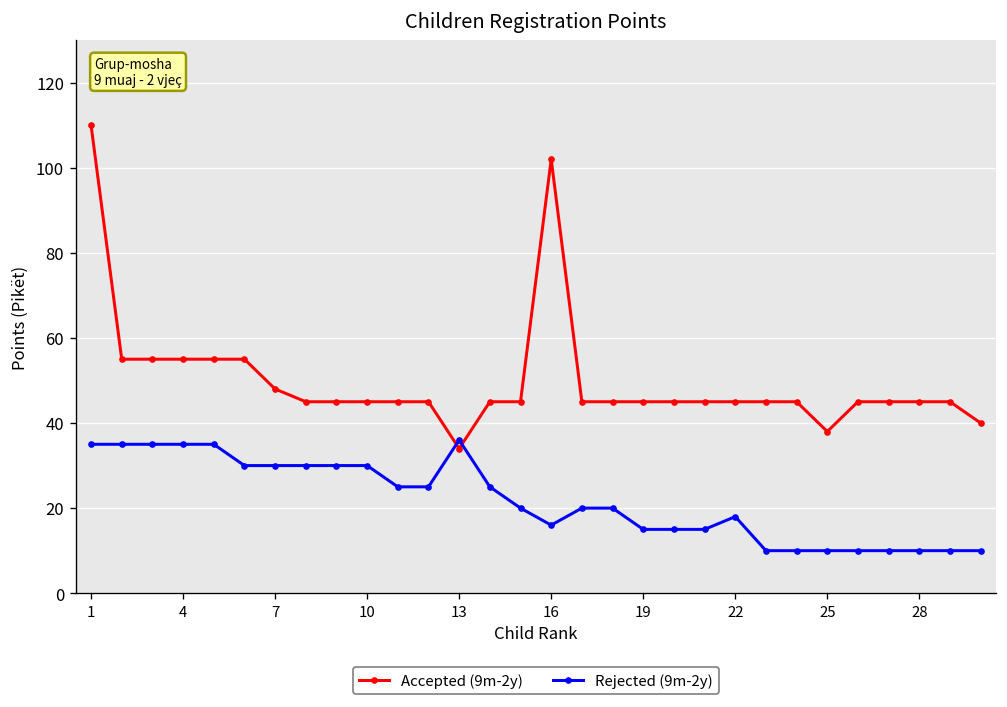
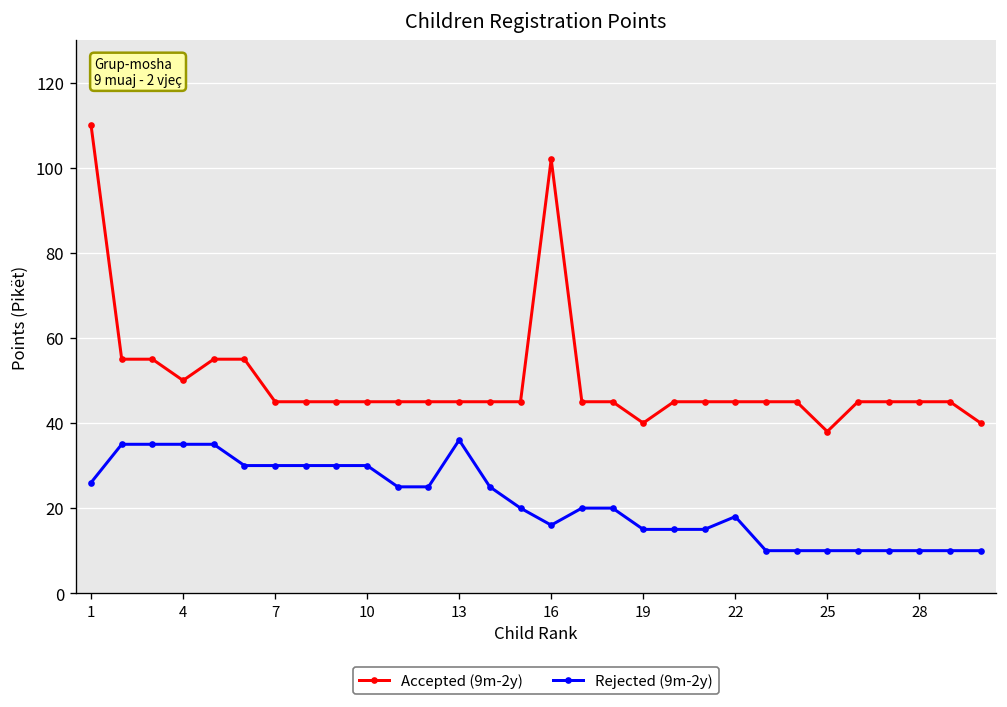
  {
    "Accepted (9m-2y)": {
      "1": 110,
-     "4": 55,
-     "7": 48,
+     "4": 50,
+     "7": 45,
      "10": 45,
-     "13": 34,
+     "13": 45,
      "16": 102,
-     "19": 45,
+     "19": 40,
      "22": 45,
      "25": 38,
      "28": 45
    },
    "Rejected (9m-2y)": {
-     "1": 35,
+     "1": 26,
      "4": 35,
      "7": 30,
      "10": 30,
      "13": 36,
      "16": 16,
      "19": 15,
      "22": 18,
      "25": 10,
      "28": 10
    }
  }
